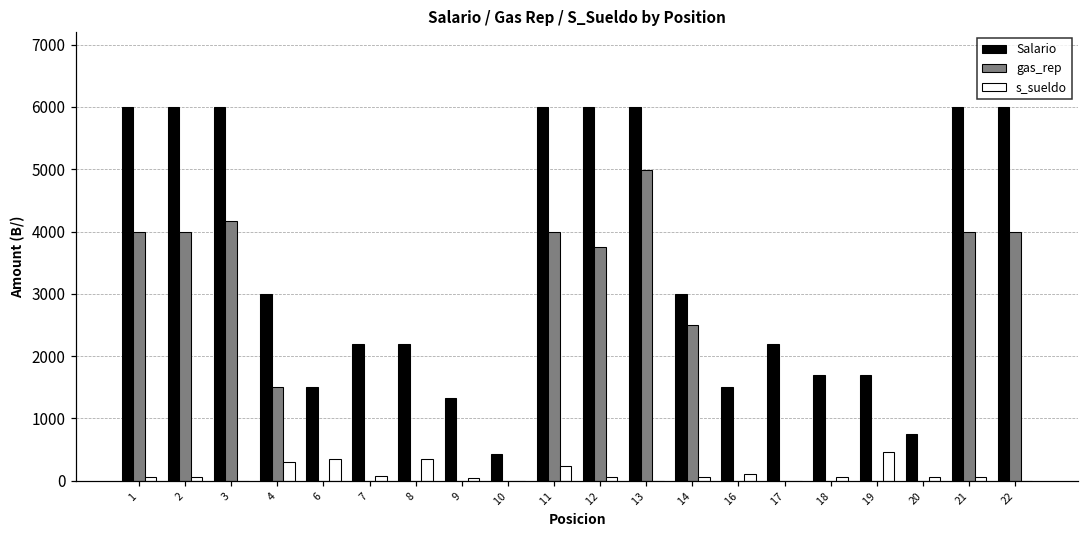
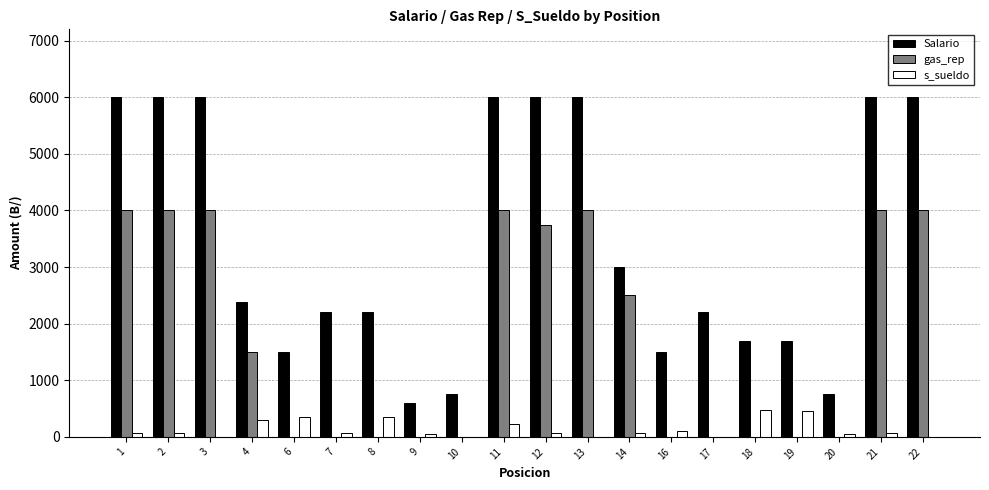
  {
    "Salario": {
      "1": 6000,
      "2": 6000,
      "3": 6000,
-     "4": 3000,
+     "4": 2400,
      "6": 1500,
      "7": 2200,
      "8": 2200,
-     "9": 1300,
-     "10": 400,
+     "9": 600,
+     "10": 800,
      "11": 6000,
      "12": 6000,
      "13": 6000,
      "14": 3000,
      "16": 1500,
      "17": 2200,
      "18": 1700,
      "19": 1700,
      "20": 800,
      "21": 6000,
      "22": 6000
    },
    "gas_rep": {
      "1": 4000,
      "2": 4000,
-     "3": 4200,
+     "3": 4000,
      "4": 1500,
      "6": 0,
      "7": 0,
      "8": 0,
      "9": 0,
      "10": 0,
      "11": 4000,
      "12": 3700,
-     "13": 5000,
+     "13": 4000,
      "14": 2500,
      "16": 0,
      "17": 0,
      "18": 0,
      "19": 0,
      "20": 0,
      "21": 4000,
      "22": 4000
    },
    "s_sueldo": {
      "1": 100,
      "2": 100,
      "3": 0,
      "4": 300,
      "6": 300,
      "7": 100,
      "8": 400,
      "10": 0,
      "11": 200,
      "12": 100,
      "13": 0,
      "14": 100,
      "16": 100,
      "17": 0,
-     "18": 100,
+     "18": 500,
      "19": 500,
      "20": 100,
      "21": 100,
      "22": 0
    }
  }
